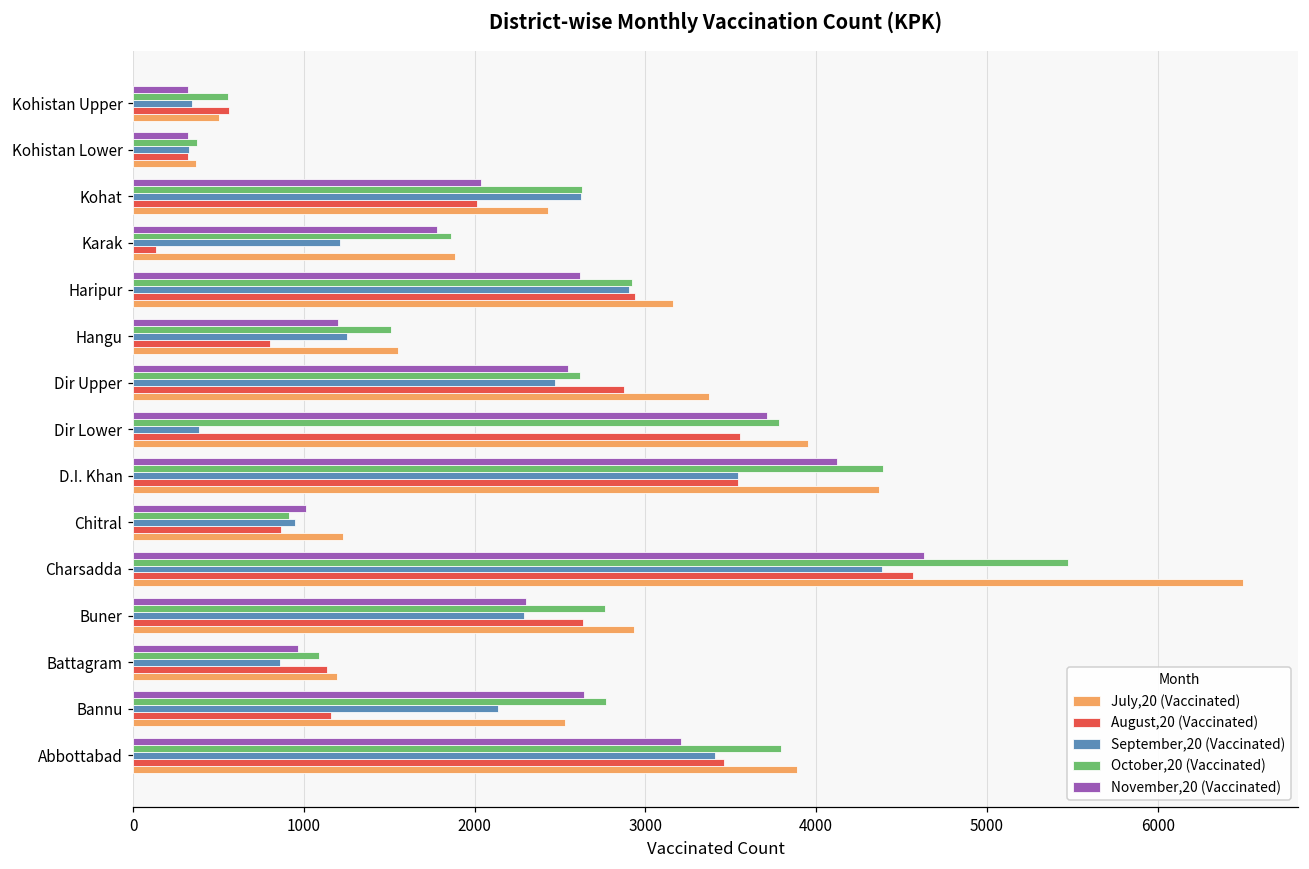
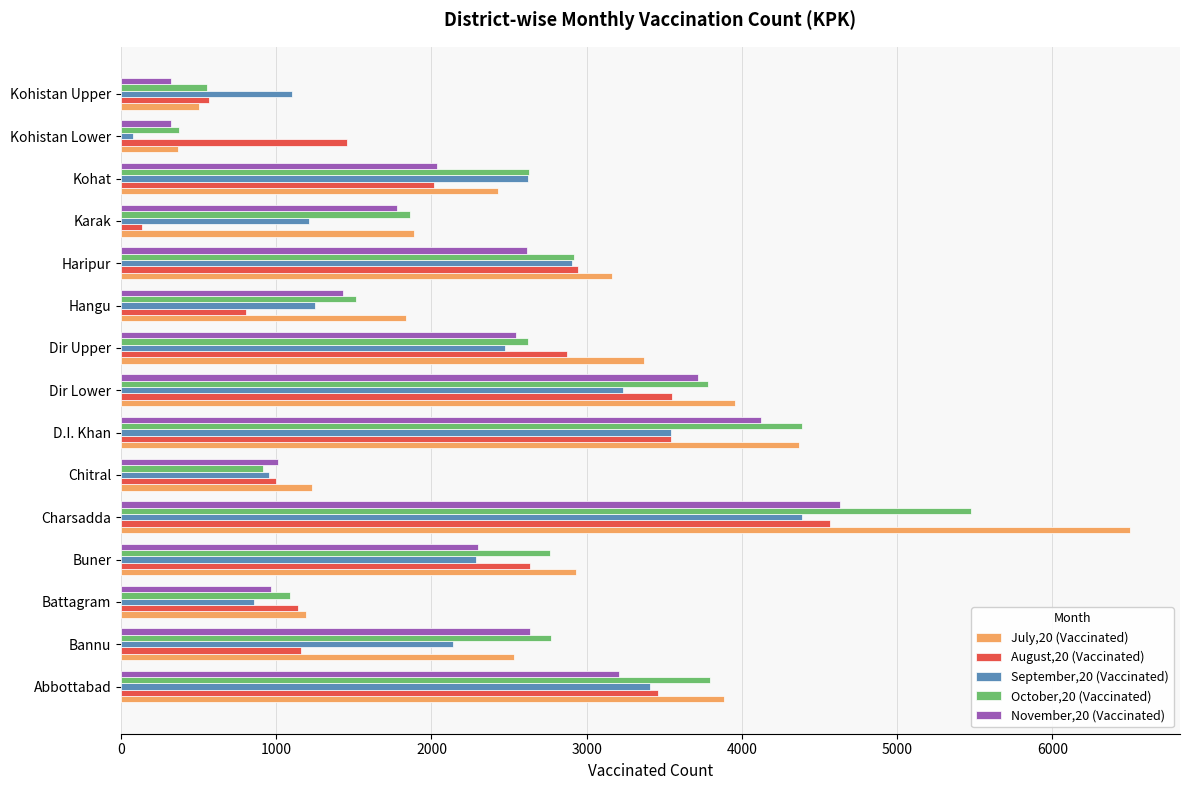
  {
    "July,20 (Vaccinated)": {
      "Kohistan Upper": 500,
      "Kohistan Lower": 370,
      "Kohat": 2430,
      "Karak": 1890,
      "Haripur": 3160,
-     "Hangu": 1550,
+     "Hangu": 1840,
      "Dir Upper": 3370,
      "Dir Lower": 3950,
      "D.I. Khan": 4370,
      "Chitral": 1230,
      "Charsadda": 6500,
      "Buner": 2930,
      "Battagram": 1190,
      "Bannu": 2530,
      "Abbottabad": 3890
    },
    "August,20 (Vaccinated)": {
      "Kohistan Upper": 560,
-     "Kohistan Lower": 320,
+     "Kohistan Lower": 1460,
      "Kohat": 2010,
      "Karak": 130,
      "Haripur": 2940,
      "Hangu": 800,
      "Dir Upper": 2880,
      "Dir Lower": 3550,
      "D.I. Khan": 3540,
-     "Chitral": 870,
+     "Chitral": 1000,
      "Charsadda": 4570,
      "Buner": 2640,
      "Battagram": 1140,
      "Bannu": 1160,
      "Abbottabad": 3460
    },
    "September,20 (Vaccinated)": {
-     "Kohistan Upper": 350,
-     "Kohistan Lower": 330,
+     "Kohistan Upper": 1100,
+     "Kohistan Lower": 80,
      "Kohat": 2620,
      "Karak": 1210,
      "Haripur": 2910,
      "Hangu": 1250,
      "Dir Upper": 2470,
-     "Dir Lower": 390,
+     "Dir Lower": 3230,
      "D.I. Khan": 3550,
      "Chitral": 950,
      "Charsadda": 4390,
      "Buner": 2290,
      "Battagram": 860,
      "Bannu": 2140,
      "Abbottabad": 3410
    },
    "October,20 (Vaccinated)": {
      "Kohistan Upper": 550,
      "Kohistan Lower": 380,
      "Kohat": 2630,
      "Karak": 1860,
      "Haripur": 2920,
      "Hangu": 1510,
      "Dir Upper": 2620,
      "Dir Lower": 3780,
      "D.I. Khan": 4390,
      "Chitral": 910,
      "Charsadda": 5480,
      "Buner": 2770,
      "Battagram": 1090,
      "Bannu": 2770,
      "Abbottabad": 3790
    },
    "November,20 (Vaccinated)": {
      "Kohistan Upper": 320,
      "Kohistan Lower": 320,
      "Kohat": 2040,
      "Karak": 1780,
      "Haripur": 2620,
-     "Hangu": 1200,
+     "Hangu": 1430,
      "Dir Upper": 2550,
      "Dir Lower": 3710,
      "D.I. Khan": 4130,
      "Chitral": 1010,
      "Charsadda": 4630,
      "Buner": 2300,
      "Battagram": 970,
      "Bannu": 2640,
      "Abbottabad": 3210
    }
  }
